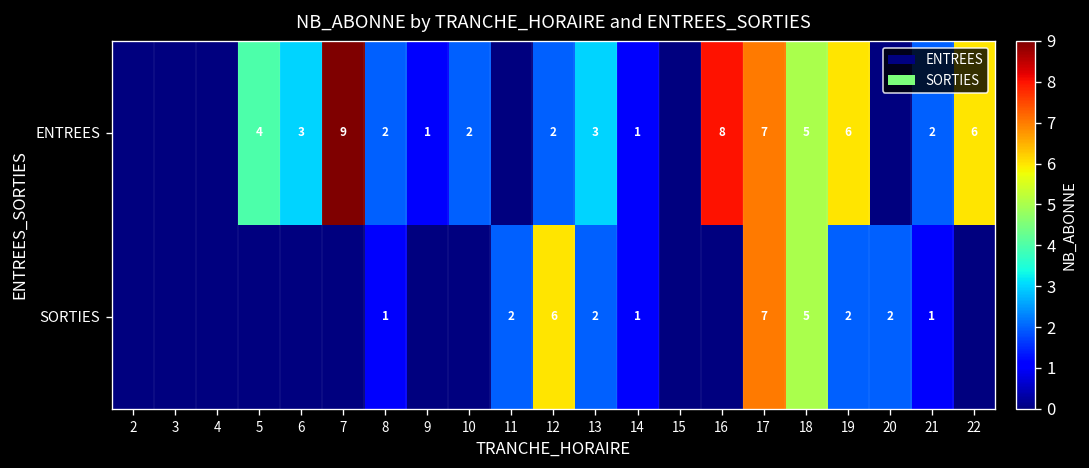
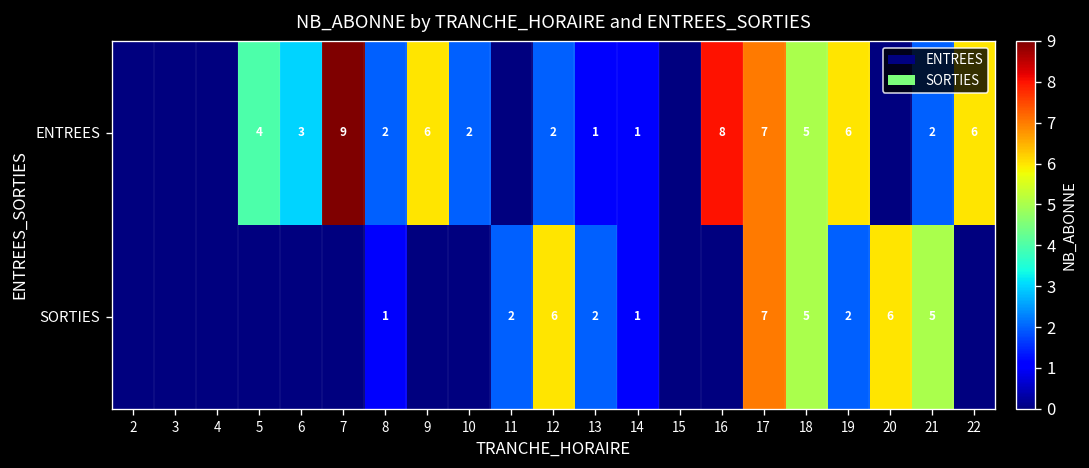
  {
    "ENTREES": {
      "5": 4,
      "6": 3,
      "7": 9,
      "8": 2,
-     "9": 1,
+     "9": 6,
      "10": 2,
      "12": 2,
-     "13": 3,
+     "13": 1,
      "14": 1,
      "16": 8,
      "17": 7,
      "18": 5,
      "19": 6,
      "21": 2,
      "22": 6
    },
    "SORTIES": {
      "8": 1,
      "11": 2,
      "12": 6,
      "13": 2,
      "14": 1,
      "17": 7,
      "18": 5,
      "19": 2,
-     "20": 2,
-     "21": 1
+     "20": 6,
+     "21": 5
    }
  }
